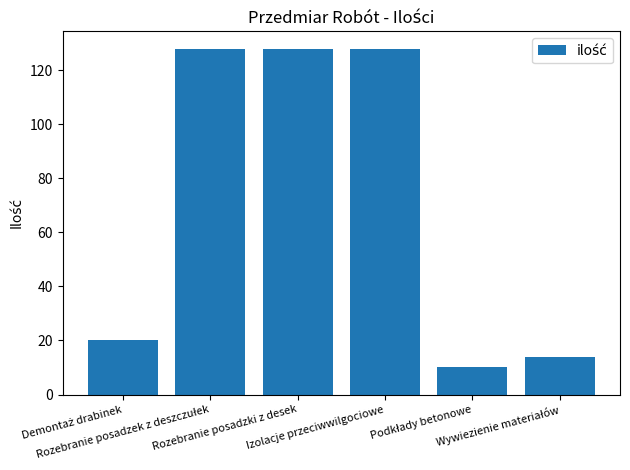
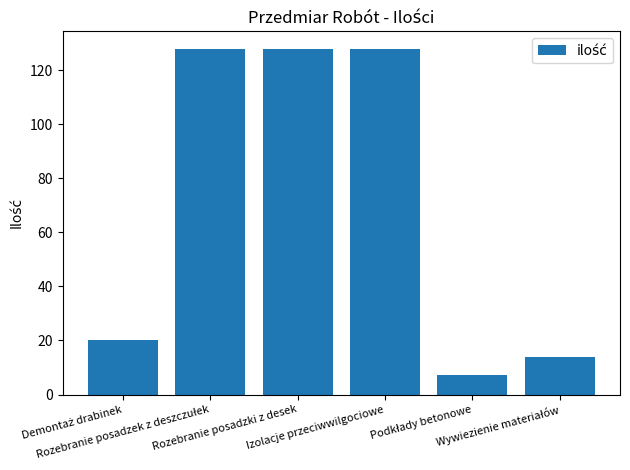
  {
    "Demontaż drabinek": 20,
    "Rozebranie posadzek z deszczułek": 128,
    "Rozebranie posadzki z desek": 128,
    "Izolacje przeciwwilgociowe": 128,
-   "Podkłady betonowe": 10,
+   "Podkłady betonowe": 7,
    "Wywiezienie materiałów": 14
  }
